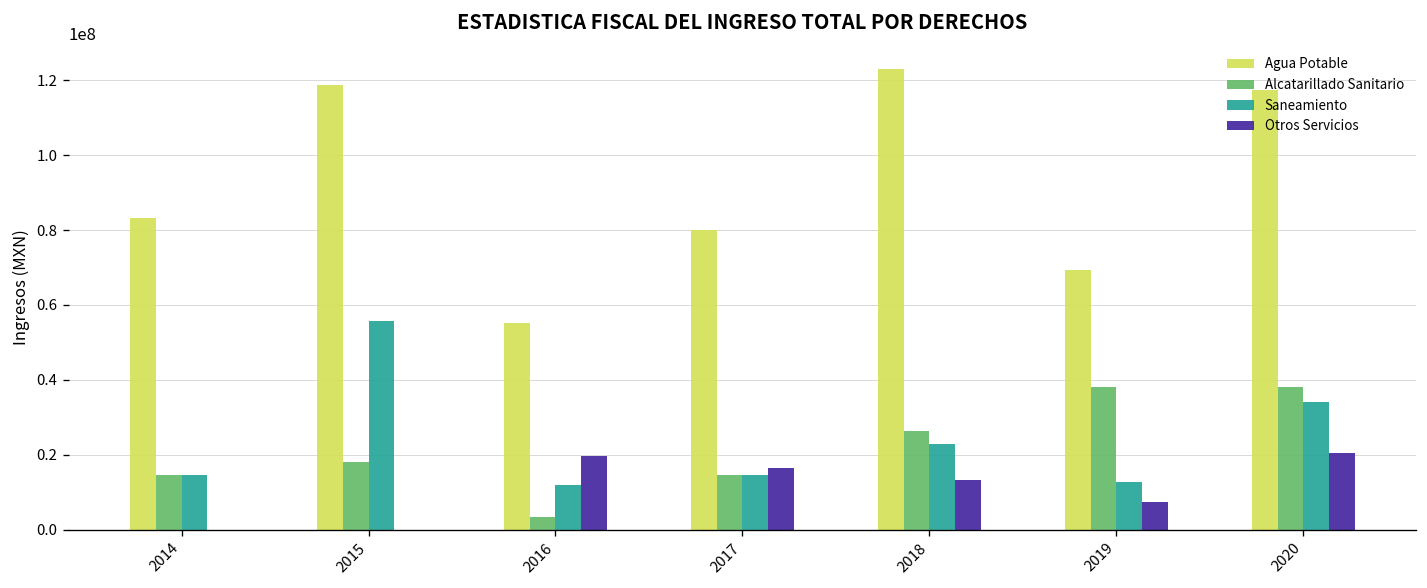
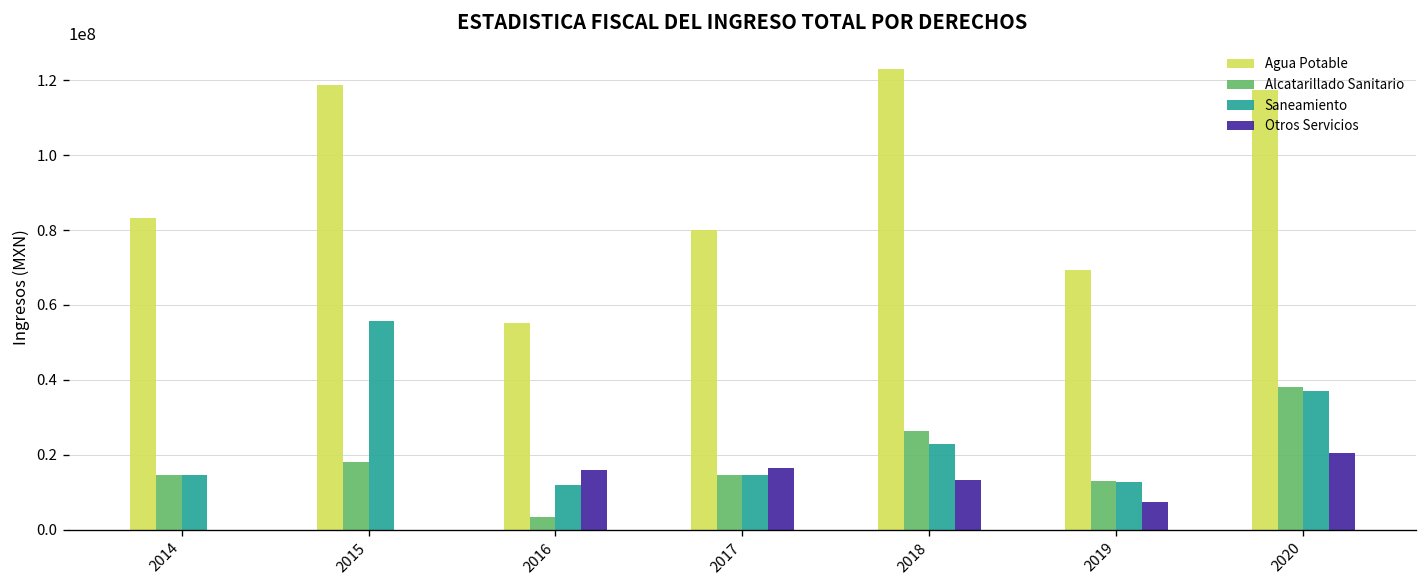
  {
    "Agua Potable": {
      "2014": 83000000,
      "2015": 119000000,
      "2016": 55000000,
      "2017": 80000000,
      "2018": 123000000,
      "2019": 69000000,
      "2020": 117000000
    },
    "Alcatarillado Sanitario": {
      "2014": 15000000,
      "2015": 18000000,
      "2016": 3000000,
      "2017": 15000000,
      "2018": 26000000,
-     "2019": 38000000,
+     "2019": 13000000,
      "2020": 38000000
    },
    "Saneamiento": {
      "2014": 15000000,
      "2015": 56000000,
      "2016": 12000000,
      "2017": 15000000,
      "2018": 23000000,
      "2019": 13000000,
-     "2020": 34000000
+     "2020": 37000000
    },
    "Otros Servicios": {
      "2014": 0,
      "2015": 0,
-     "2016": 20000000,
+     "2016": 16000000,
      "2017": 16000000,
      "2018": 13000000,
      "2019": 7000000,
      "2020": 20000000
    }
  }
